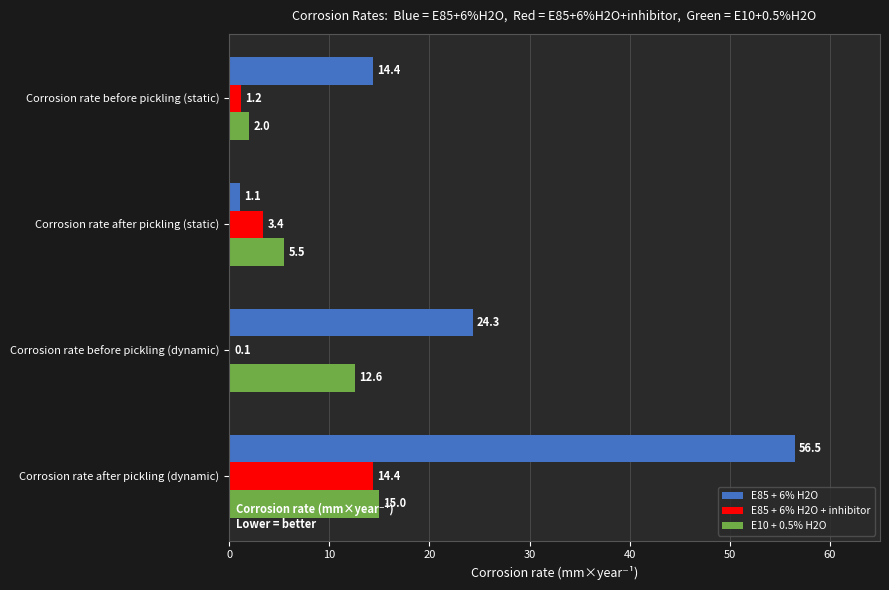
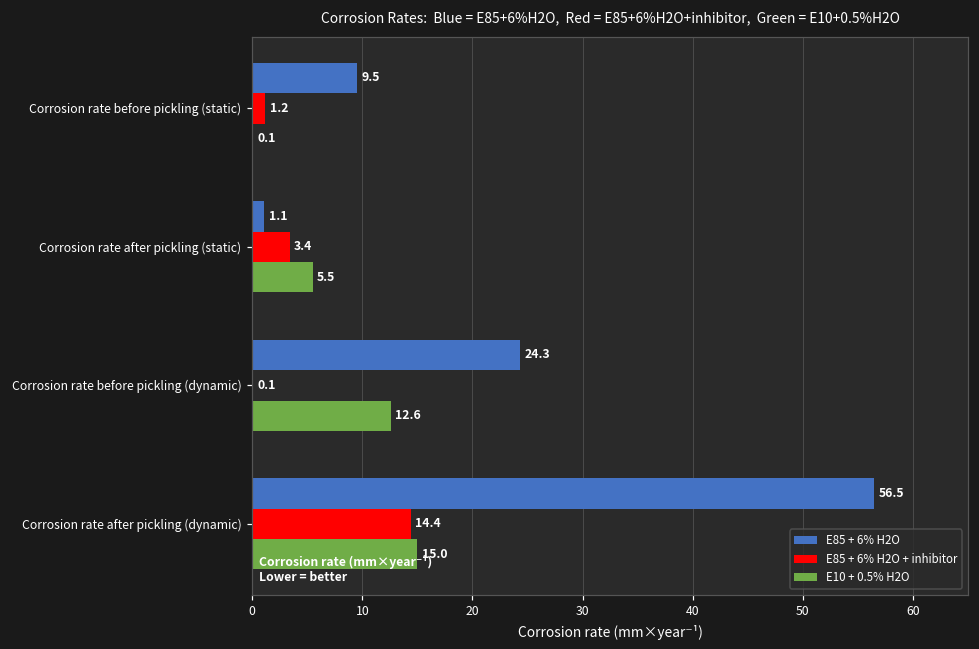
  {
    "E85 + 6% H2O": {
-     "Corrosion rate before pickling (static)": 14.4,
+     "Corrosion rate before pickling (static)": 9.5,
      "Corrosion rate after pickling (static)": 1.1,
      "Corrosion rate before pickling (dynamic)": 24.3,
      "Corrosion rate after pickling (dynamic)": 56.5
    },
    "E85 + 6% H2O + inhibitor": {
      "Corrosion rate before pickling (static)": 1.2,
      "Corrosion rate after pickling (static)": 3.4,
      "Corrosion rate before pickling (dynamic)": 0.1,
      "Corrosion rate after pickling (dynamic)": 14.4
    },
    "E10 + 0.5% H2O": {
-     "Corrosion rate before pickling (static)": 2.0,
+     "Corrosion rate before pickling (static)": 0.1,
      "Corrosion rate after pickling (static)": 5.5,
      "Corrosion rate before pickling (dynamic)": 12.6
    }
  }
